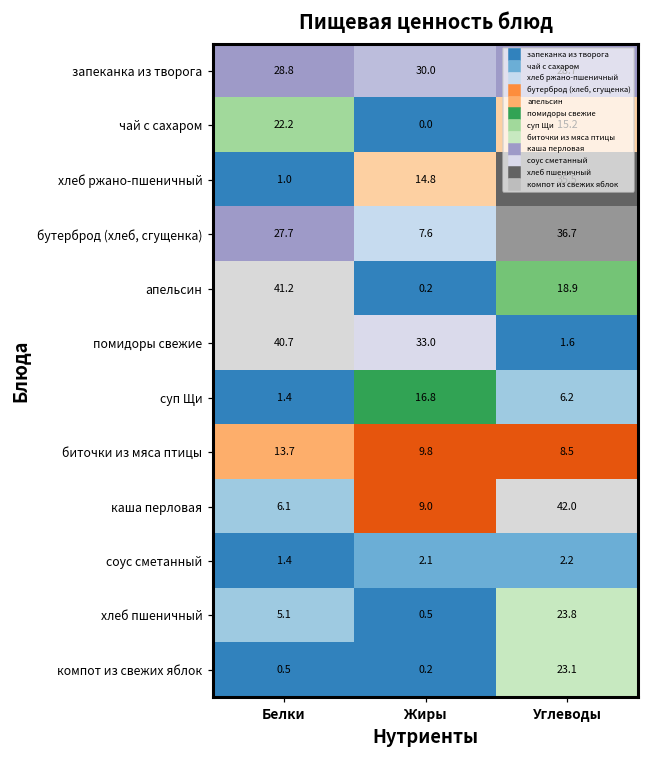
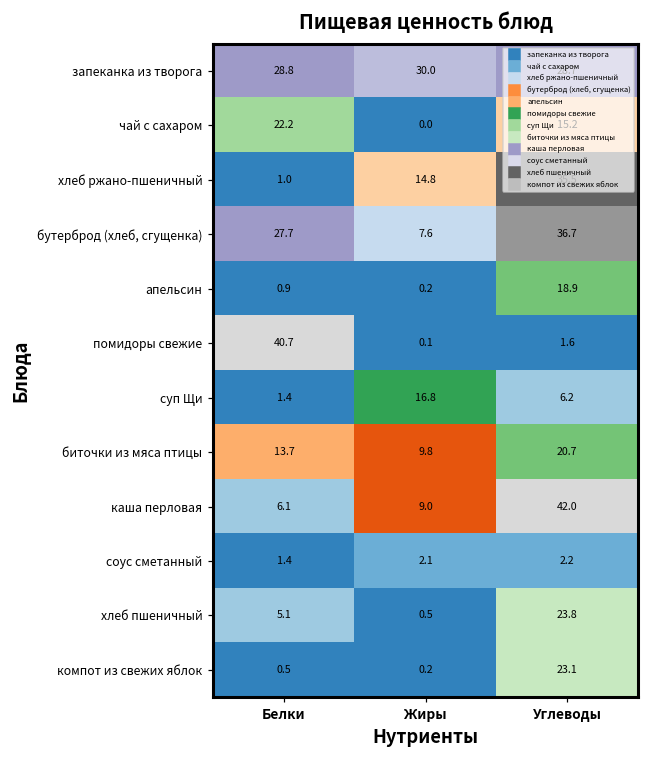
  {
    "запеканка из творога": {
      "Белки": 28.8,
      "Жиры": 30.0
    },
    "чай с сахаром": {
      "Белки": 22.2,
      "Жиры": 0.0
    },
    "хлеб ржано-пшеничный": {
      "Белки": 1.0,
      "Жиры": 14.8
    },
    "бутерброд (хлеб, сгущенка)": {
      "Белки": 27.7,
      "Жиры": 7.6,
      "Углеводы": 36.7
    },
    "апельсин": {
-     "Белки": 41.2,
+     "Белки": 0.9,
      "Жиры": 0.2,
      "Углеводы": 18.9
    },
    "помидоры свежие": {
      "Белки": 40.7,
-     "Жиры": 33.0,
+     "Жиры": 0.1,
      "Углеводы": 1.6
    },
    "суп Щи": {
      "Белки": 1.4,
      "Жиры": 16.8,
      "Углеводы": 6.2
    },
    "биточки из мяса птицы": {
      "Белки": 13.7,
      "Жиры": 9.8,
-     "Углеводы": 8.5
+     "Углеводы": 20.7
    },
    "каша перловая": {
      "Белки": 6.1,
      "Жиры": 9.0,
      "Углеводы": 42.0
    },
    "соус сметанный": {
      "Белки": 1.4,
      "Жиры": 2.1,
      "Углеводы": 2.2
    },
    "хлеб пшеничный": {
      "Белки": 5.1,
      "Жиры": 0.5,
      "Углеводы": 23.8
    },
    "компот из свежих яблок": {
      "Белки": 0.5,
      "Жиры": 0.2,
      "Углеводы": 23.1
    }
  }
